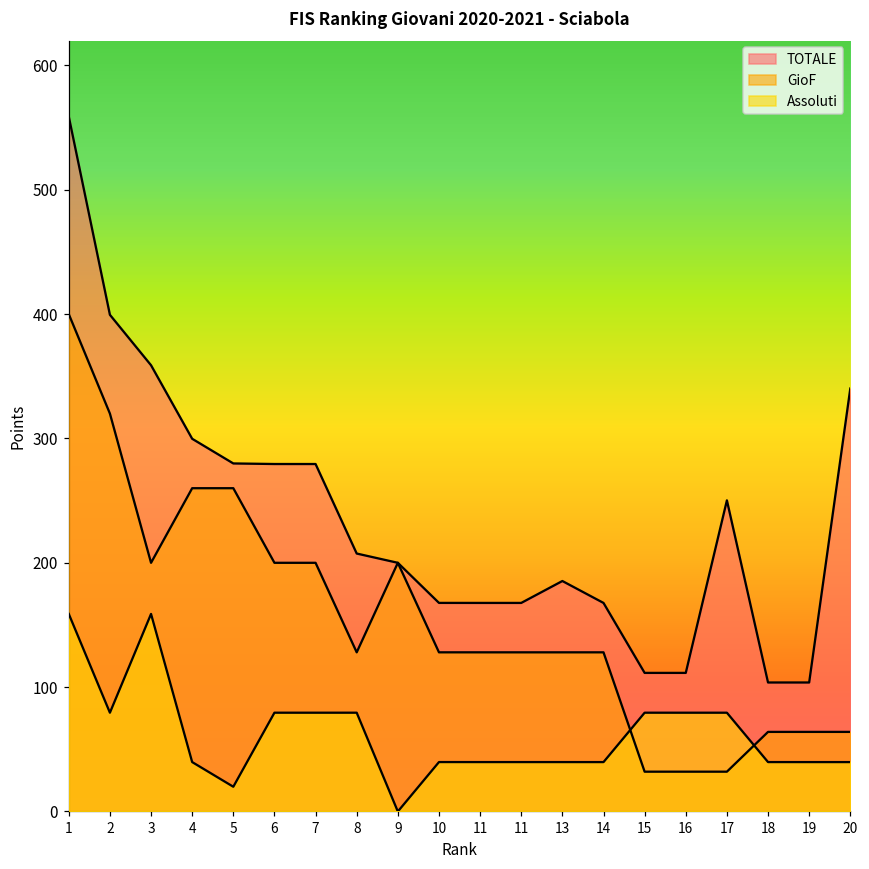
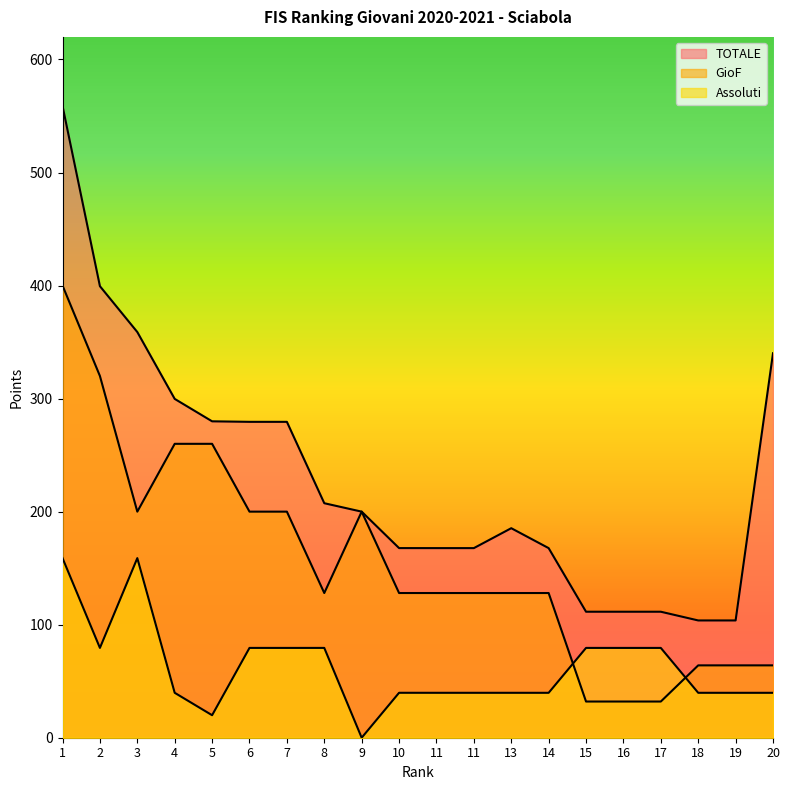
  {
    "TOTALE": {
      "1": 559,
      "2": 399,
      "3": 359,
      "4": 300,
      "5": 280,
      "6": 279,
      "7": 279,
      "8": 207,
      "10": 168,
      "13": 185,
      "14": 168,
      "15": 111,
      "16": 111,
-     "17": 250,
+     "17": 111,
      "18": 104,
      "19": 104,
      "20": 340
    }
  }
